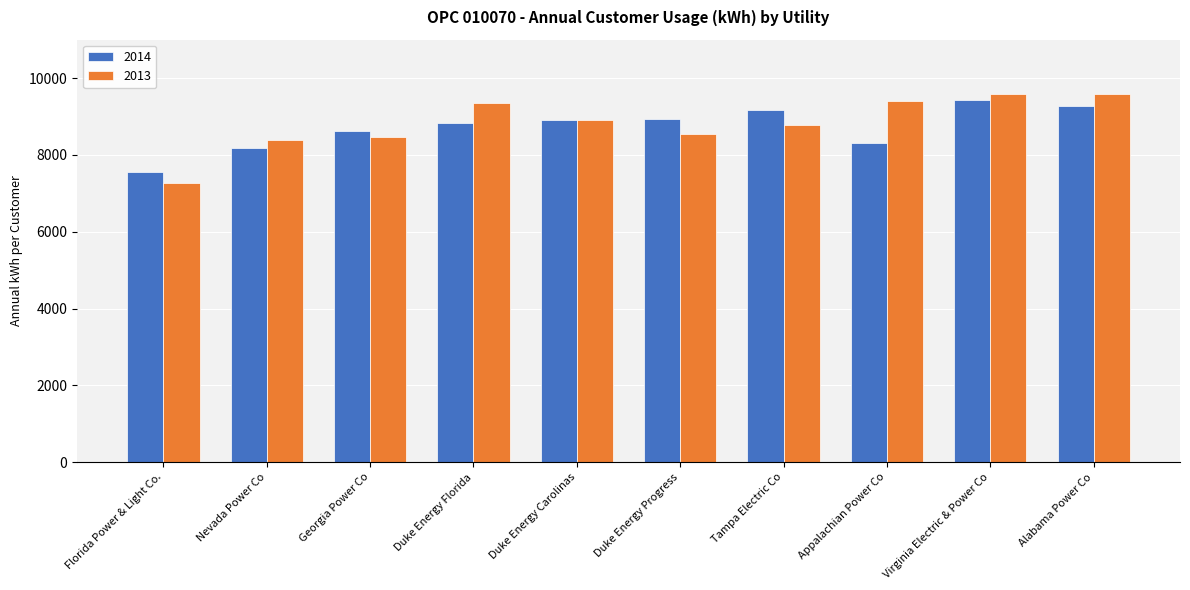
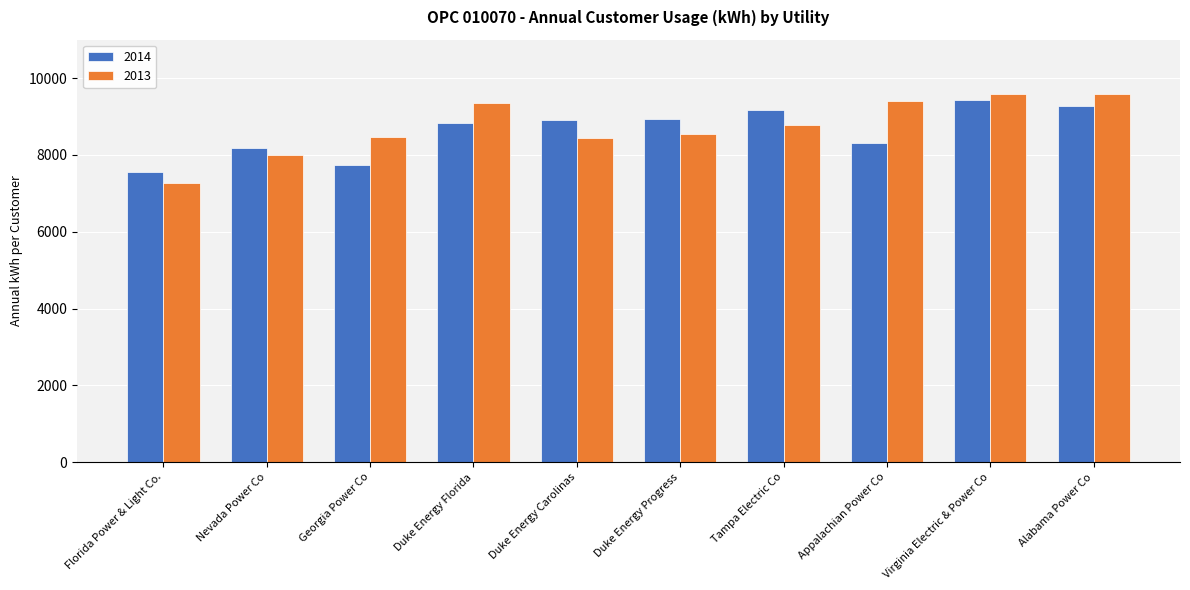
  {
    "2014": {
      "Florida Power & Light Co.": 7500,
      "Nevada Power Co": 8200,
-     "Georgia Power Co": 8600,
+     "Georgia Power Co": 7700,
      "Duke Energy Florida": 8800,
      "Duke Energy Carolinas": 8900,
      "Duke Energy Progress": 8900,
      "Tampa Electric Co": 9200,
      "Appalachian Power Co": 8300,
      "Virginia Electric & Power Co": 9400,
      "Alabama Power Co": 9300
    },
    "2013": {
      "Florida Power & Light Co.": 7300,
-     "Nevada Power Co": 8400,
+     "Nevada Power Co": 8000,
      "Georgia Power Co": 8500,
      "Duke Energy Florida": 9400,
-     "Duke Energy Carolinas": 8900,
+     "Duke Energy Carolinas": 8500,
      "Duke Energy Progress": 8500,
      "Tampa Electric Co": 8800,
      "Appalachian Power Co": 9400,
      "Virginia Electric & Power Co": 9600,
      "Alabama Power Co": 9600
    }
  }
